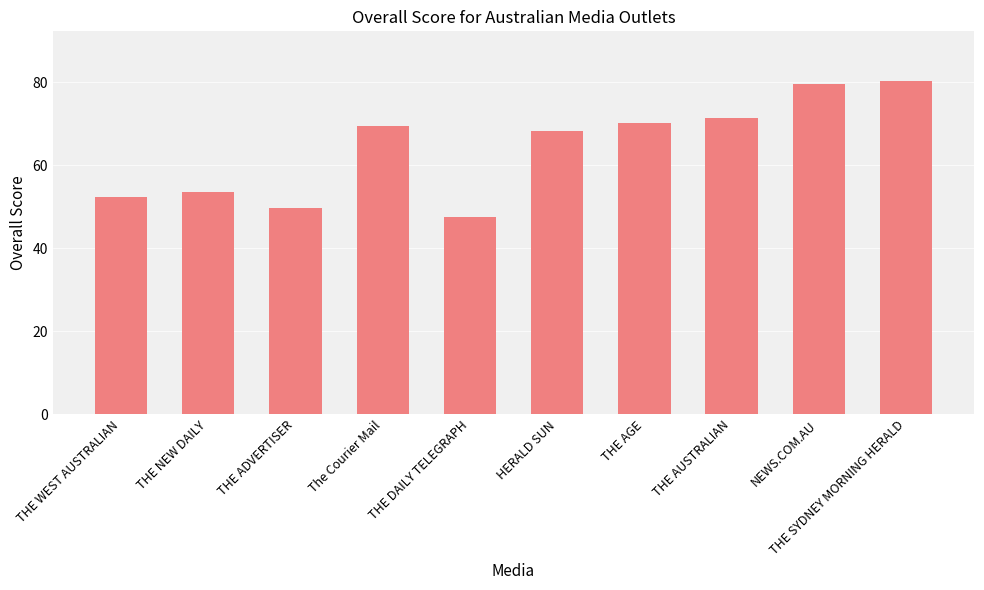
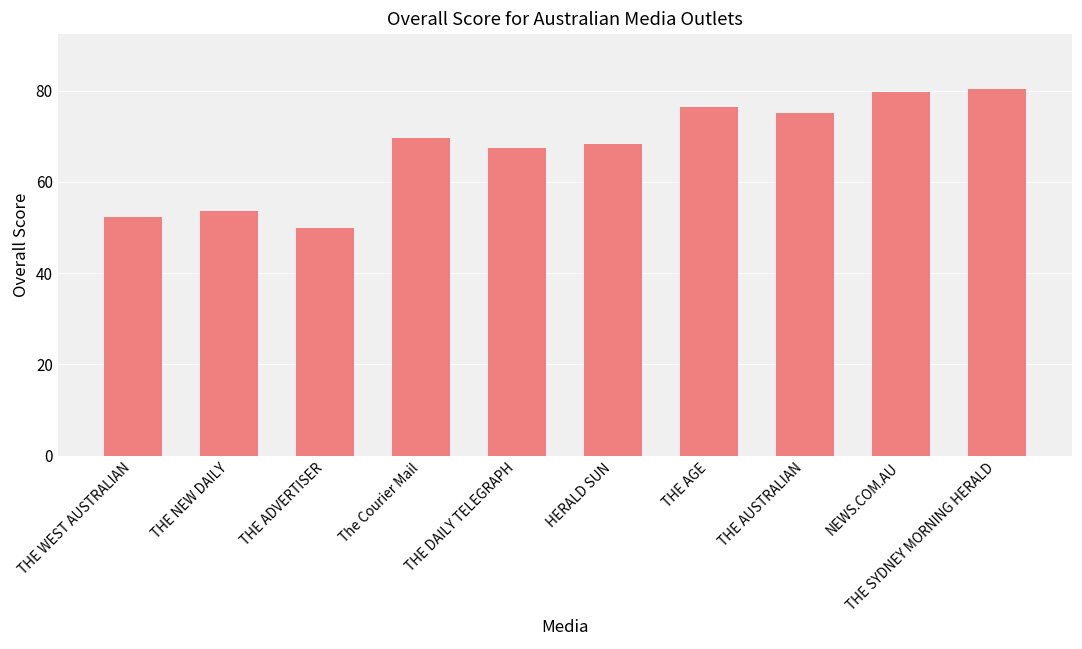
  {
    "THE WEST AUSTRALIAN": 52,
    "THE NEW DAILY": 54,
    "THE ADVERTISER": 50,
    "The Courier Mail": 70,
-   "THE DAILY TELEGRAPH": 48,
+   "THE DAILY TELEGRAPH": 68,
    "HERALD SUN": 68,
-   "THE AGE": 70,
-   "THE AUSTRALIAN": 72,
+   "THE AGE": 76,
+   "THE AUSTRALIAN": 75,
    "NEWS.COM.AU": 80,
    "THE SYDNEY MORNING HERALD": 80
  }
